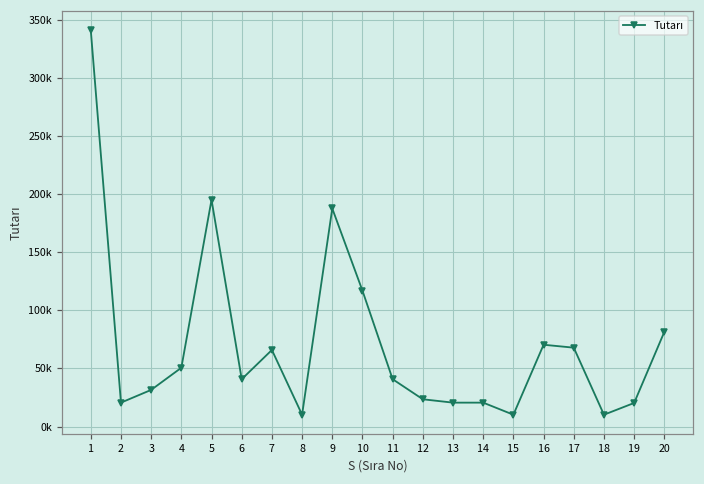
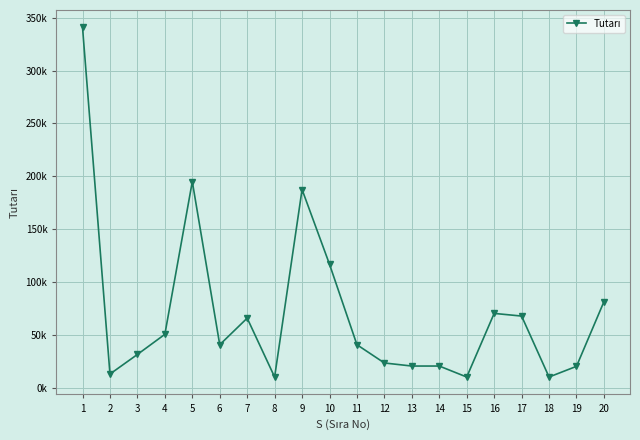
  {
    "1": 341000,
-   "2": 21000,
+   "2": 13000,
    "3": 31000,
    "4": 51000,
    "5": 195000,
    "6": 41000,
    "7": 66000,
    "8": 10000,
    "9": 188000,
    "10": 117000,
    "11": 41000,
    "12": 23000,
    "13": 21000,
    "14": 21000,
    "15": 10000,
    "16": 70000,
    "17": 68000,
    "18": 10000,
    "19": 20000,
    "20": 81000
  }
